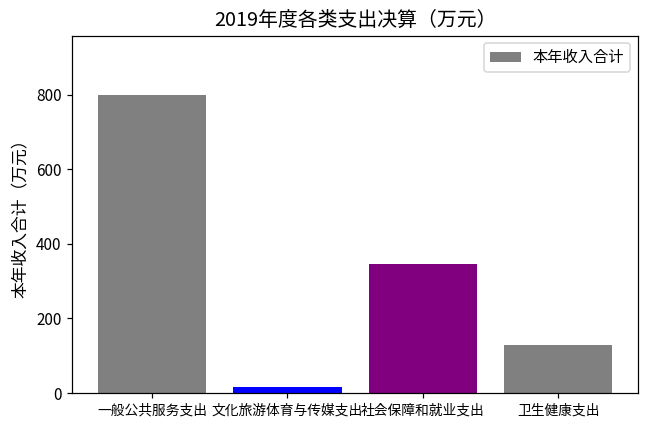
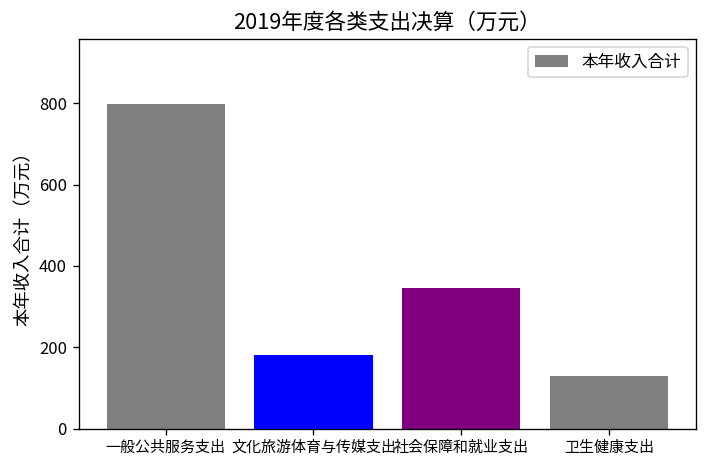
  {
    "一般公共服务支出": 800,
-   "文化旅游体育与传媒支出": 10,
+   "文化旅游体育与传媒支出": 180,
    "社会保障和就业支出": 340,
    "卫生健康支出": 130
  }
